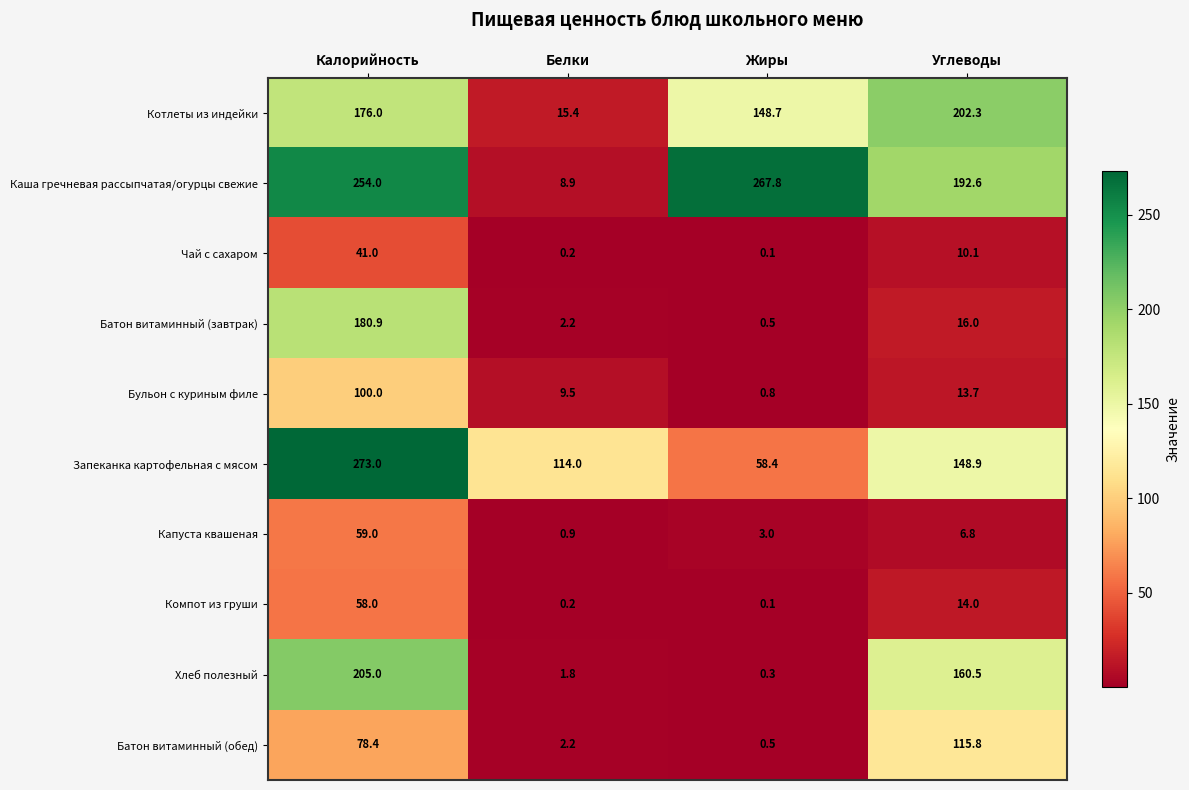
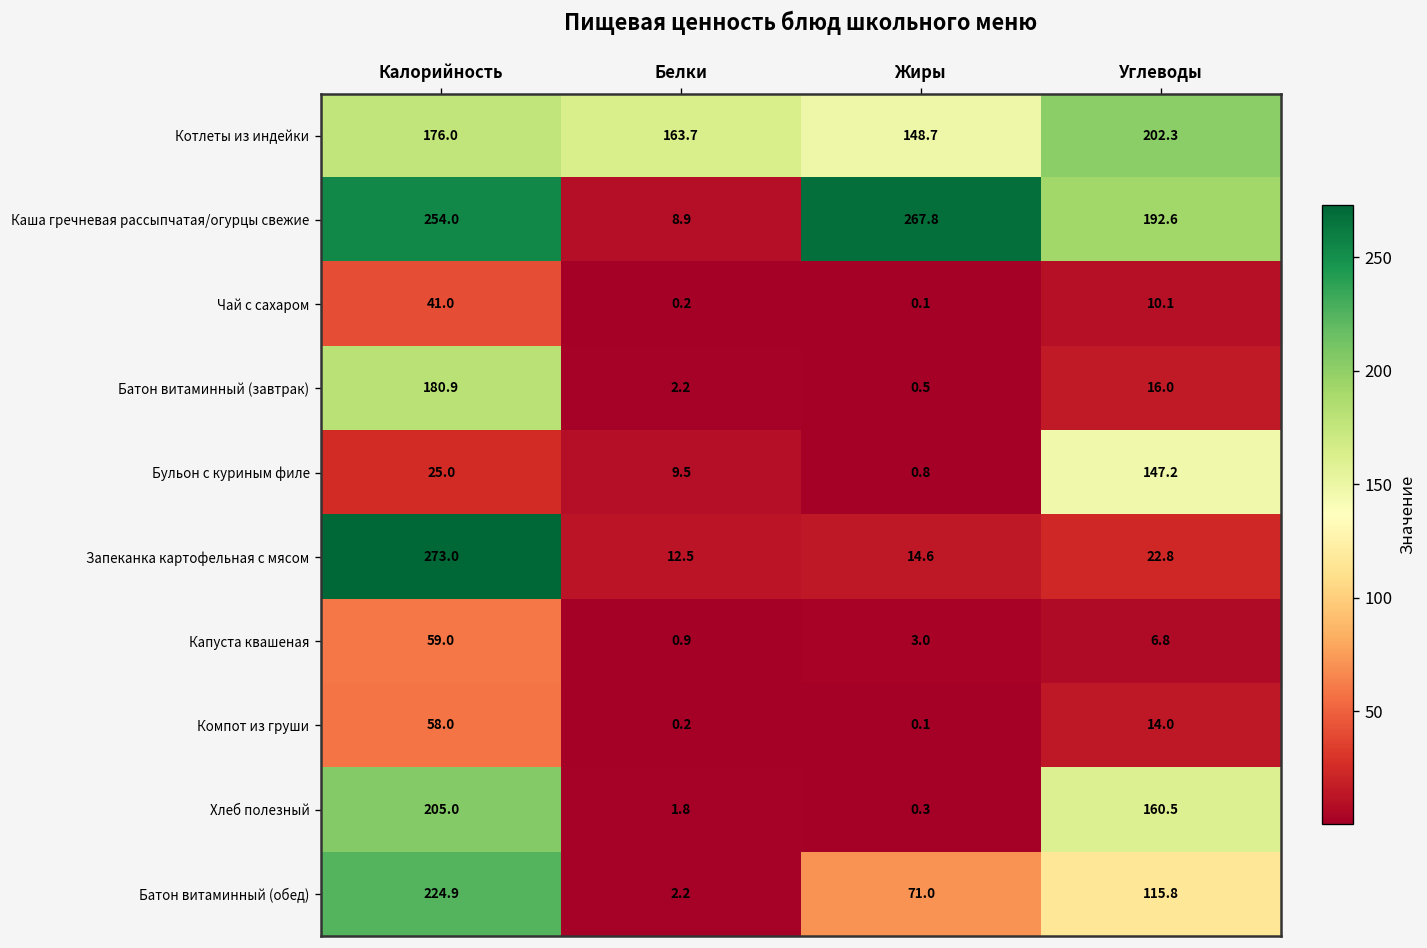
  {
    "Котлеты из индейки": {
      "Калорийность": 176.0,
-     "Белки": 15.4,
+     "Белки": 163.7,
      "Жиры": 148.7,
      "Углеводы": 202.3
    },
    "Каша гречневая рассыпчатая/огурцы свежие": {
      "Калорийность": 254.0,
      "Белки": 8.9,
      "Жиры": 267.8,
      "Углеводы": 192.6
    },
    "Чай с сахаром": {
      "Калорийность": 41.0,
      "Белки": 0.2,
      "Жиры": 0.1,
      "Углеводы": 10.1
    },
    "Батон витаминный (завтрак)": {
      "Калорийность": 180.9,
      "Белки": 2.2,
      "Жиры": 0.5,
      "Углеводы": 16.0
    },
    "Бульон с куриным филе": {
-     "Калорийность": 100.0,
+     "Калорийность": 25.0,
      "Белки": 9.5,
      "Жиры": 0.8,
-     "Углеводы": 13.7
+     "Углеводы": 147.2
    },
    "Запеканка картофельная с мясом": {
      "Калорийность": 273.0,
-     "Белки": 114.0,
-     "Жиры": 58.4,
-     "Углеводы": 148.9
+     "Белки": 12.5,
+     "Жиры": 14.6,
+     "Углеводы": 22.8
    },
    "Капуста квашеная": {
      "Калорийность": 59.0,
      "Белки": 0.9,
      "Жиры": 3.0,
      "Углеводы": 6.8
    },
    "Компот из груши": {
      "Калорийность": 58.0,
      "Белки": 0.2,
      "Жиры": 0.1,
      "Углеводы": 14.0
    },
    "Хлеб полезный": {
      "Калорийность": 205.0,
      "Белки": 1.8,
      "Жиры": 0.3,
      "Углеводы": 160.5
    },
    "Батон витаминный (обед)": {
-     "Калорийность": 78.4,
+     "Калорийность": 224.9,
      "Белки": 2.2,
-     "Жиры": 0.5,
+     "Жиры": 71.0,
      "Углеводы": 115.8
    }
  }
